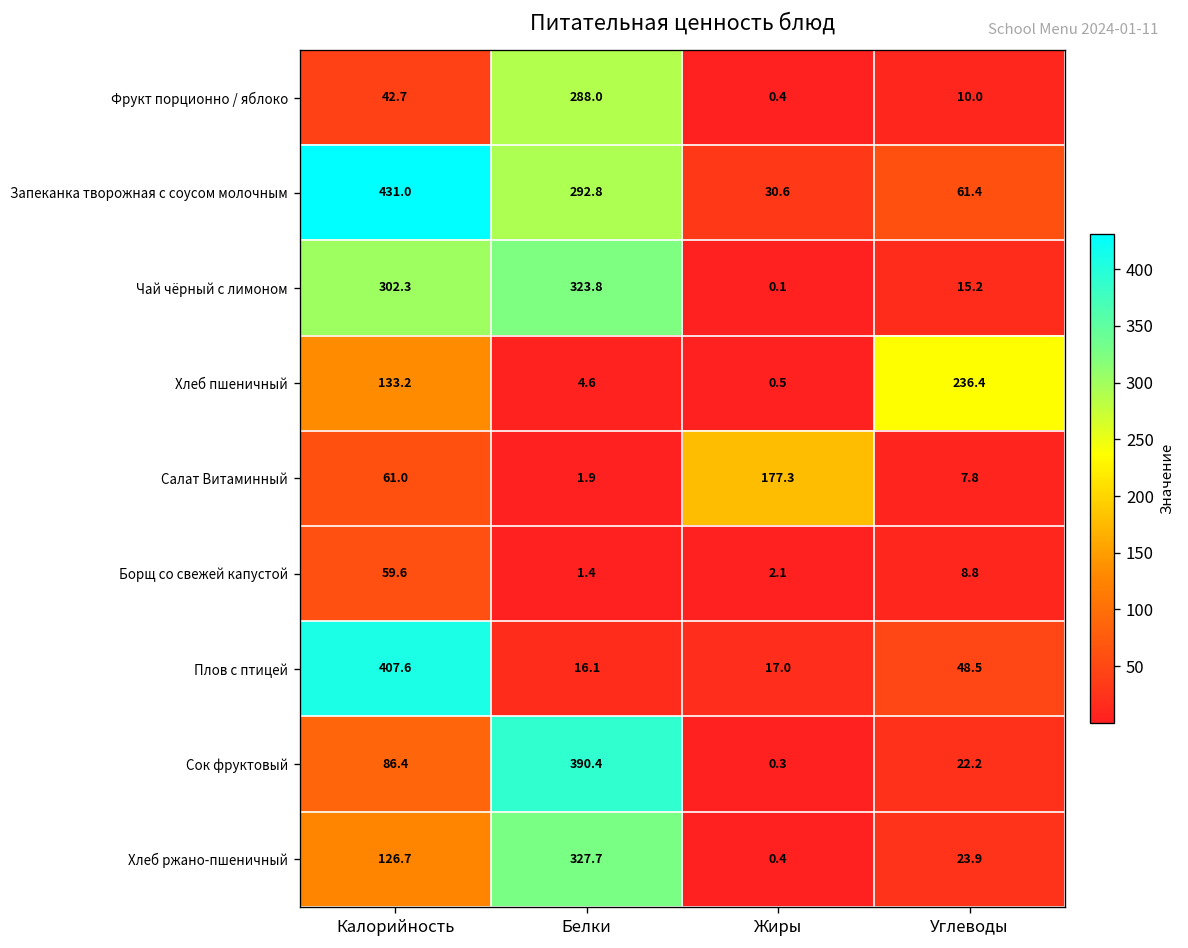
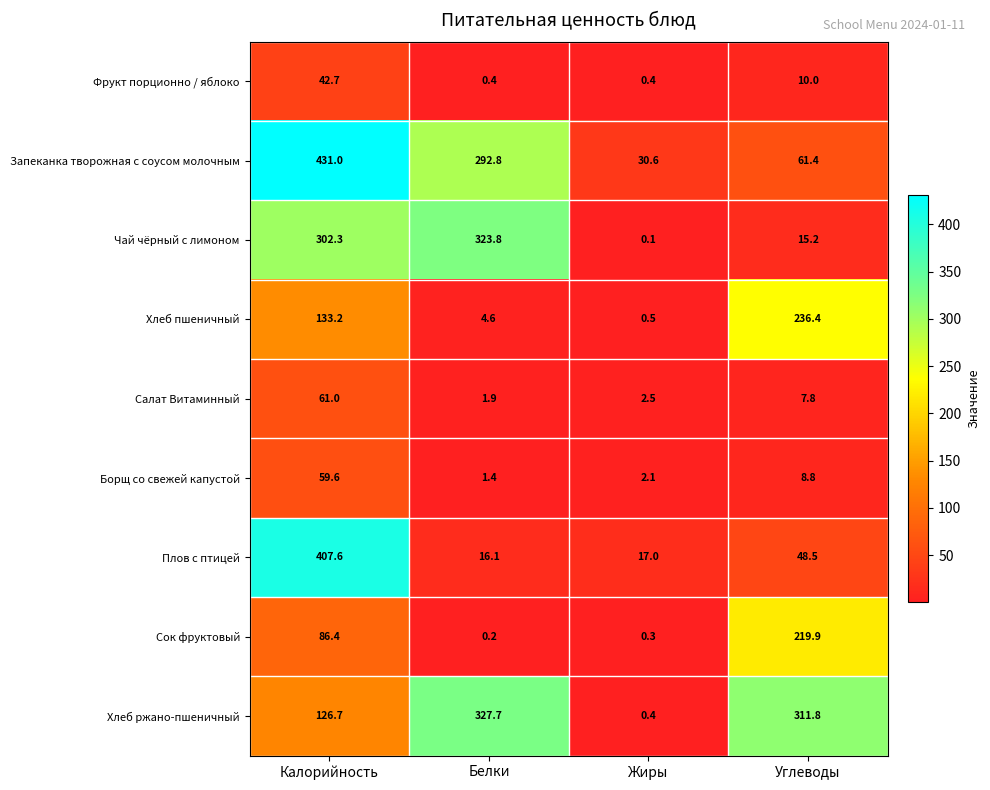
  {
    "Фрукт порционно / яблоко": {
      "Калорийность": 42.7,
-     "Белки": 288.0,
+     "Белки": 0.4,
      "Жиры": 0.4,
      "Углеводы": 10.0
    },
    "Запеканка творожная с соусом молочным": {
      "Калорийность": 431.0,
      "Белки": 292.8,
      "Жиры": 30.6,
      "Углеводы": 61.4
    },
    "Чай чёрный с лимоном": {
      "Калорийность": 302.3,
      "Белки": 323.8,
      "Жиры": 0.1,
      "Углеводы": 15.2
    },
    "Хлеб пшеничный": {
      "Калорийность": 133.2,
      "Белки": 4.6,
      "Жиры": 0.5,
      "Углеводы": 236.4
    },
    "Салат Витаминный": {
      "Калорийность": 61.0,
      "Белки": 1.9,
-     "Жиры": 177.3,
+     "Жиры": 2.5,
      "Углеводы": 7.8
    },
    "Борщ со свежей капустой": {
      "Калорийность": 59.6,
      "Белки": 1.4,
      "Жиры": 2.1,
      "Углеводы": 8.8
    },
    "Плов с птицей": {
      "Калорийность": 407.6,
      "Белки": 16.1,
      "Жиры": 17.0,
      "Углеводы": 48.5
    },
    "Сок фруктовый": {
      "Калорийность": 86.4,
-     "Белки": 390.4,
+     "Белки": 0.2,
      "Жиры": 0.3,
-     "Углеводы": 22.2
+     "Углеводы": 219.9
    },
    "Хлеб ржано-пшеничный": {
      "Калорийность": 126.7,
      "Белки": 327.7,
      "Жиры": 0.4,
-     "Углеводы": 23.9
+     "Углеводы": 311.8
    }
  }
